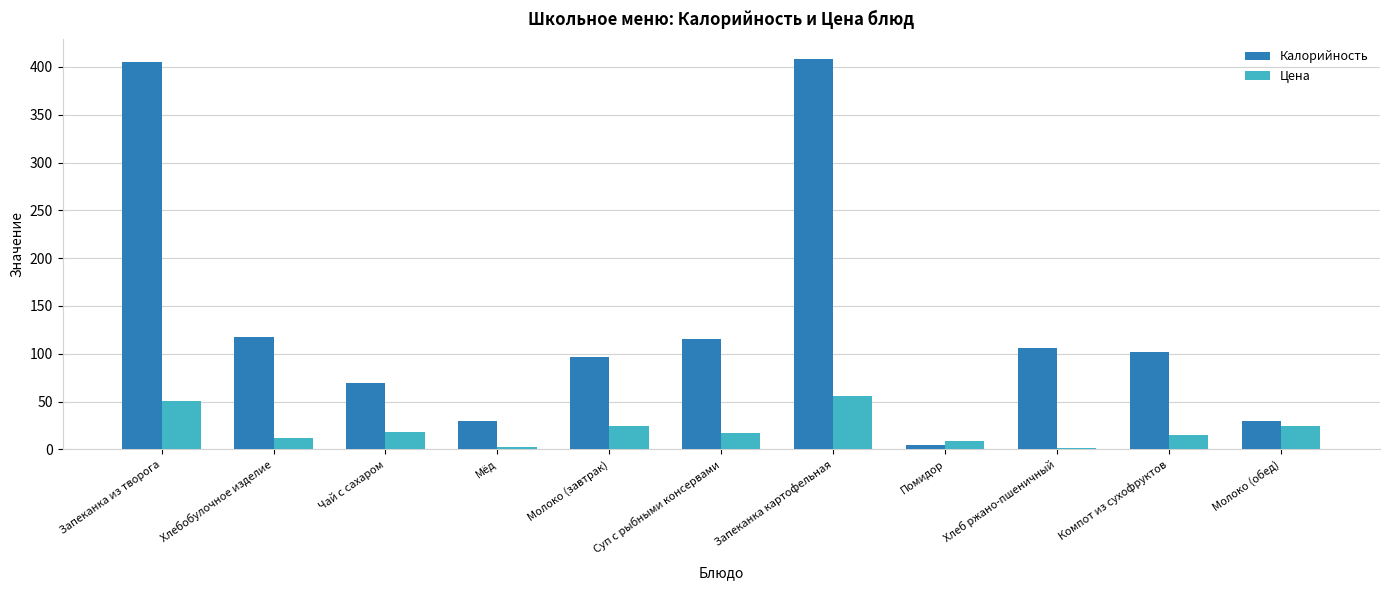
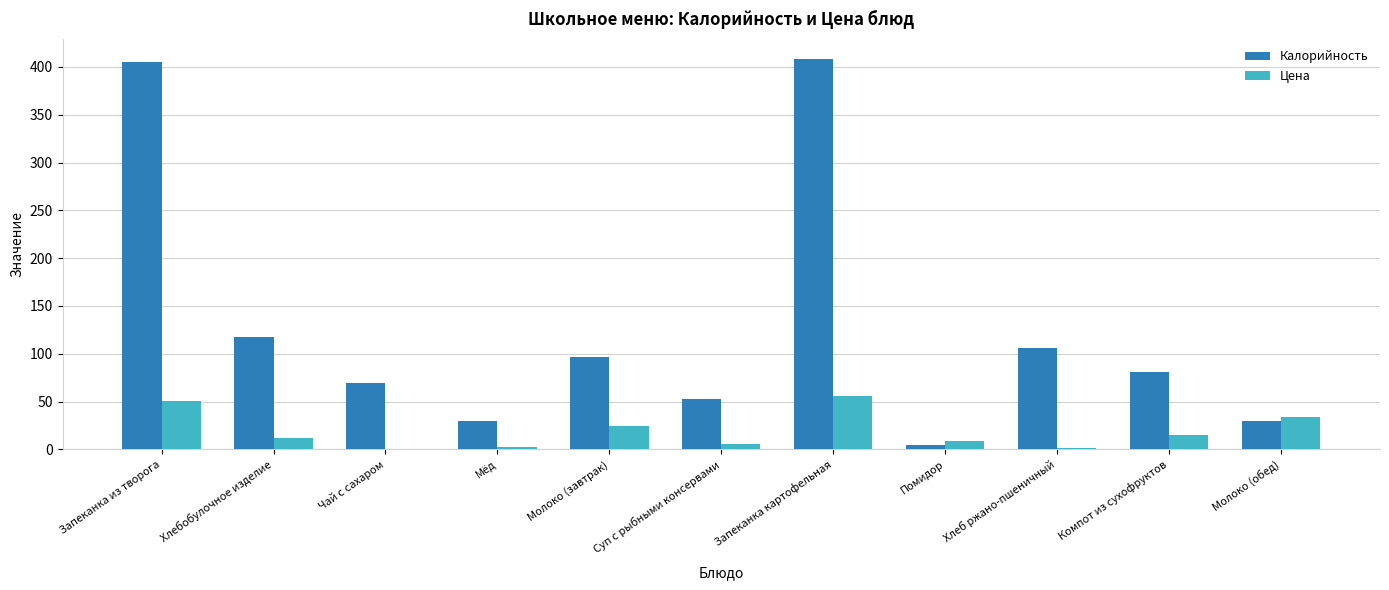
  {
    "Калорийность": {
      "Запеканка из творога": 410,
      "Хлебобулочное изделие": 120,
      "Чай с сахаром": 70,
      "Мёд": 30,
      "Молоко (завтрак)": 100,
-     "Суп с рыбными консервами": 120,
+     "Суп с рыбными консервами": 50,
      "Запеканка картофельная": 410,
      "Помидор": 0,
      "Хлеб ржано-пшеничный": 110,
-     "Компот из сухофруктов": 100,
+     "Компот из сухофруктов": 80,
      "Молоко (обед)": 30
    },
    "Цена": {
      "Запеканка из творога": 50,
      "Хлебобулочное изделие": 10,
-     "Чай с сахаром": 20,
+     "Чай с сахаром": 0,
      "Молоко (завтрак)": 30,
-     "Суп с рыбными консервами": 20,
+     "Суп с рыбными консервами": 10,
      "Запеканка картофельная": 60,
      "Помидор": 10,
      "Компот из сухофруктов": 20,
-     "Молоко (обед)": 25
+     "Молоко (обед)": 34
    }
  }
